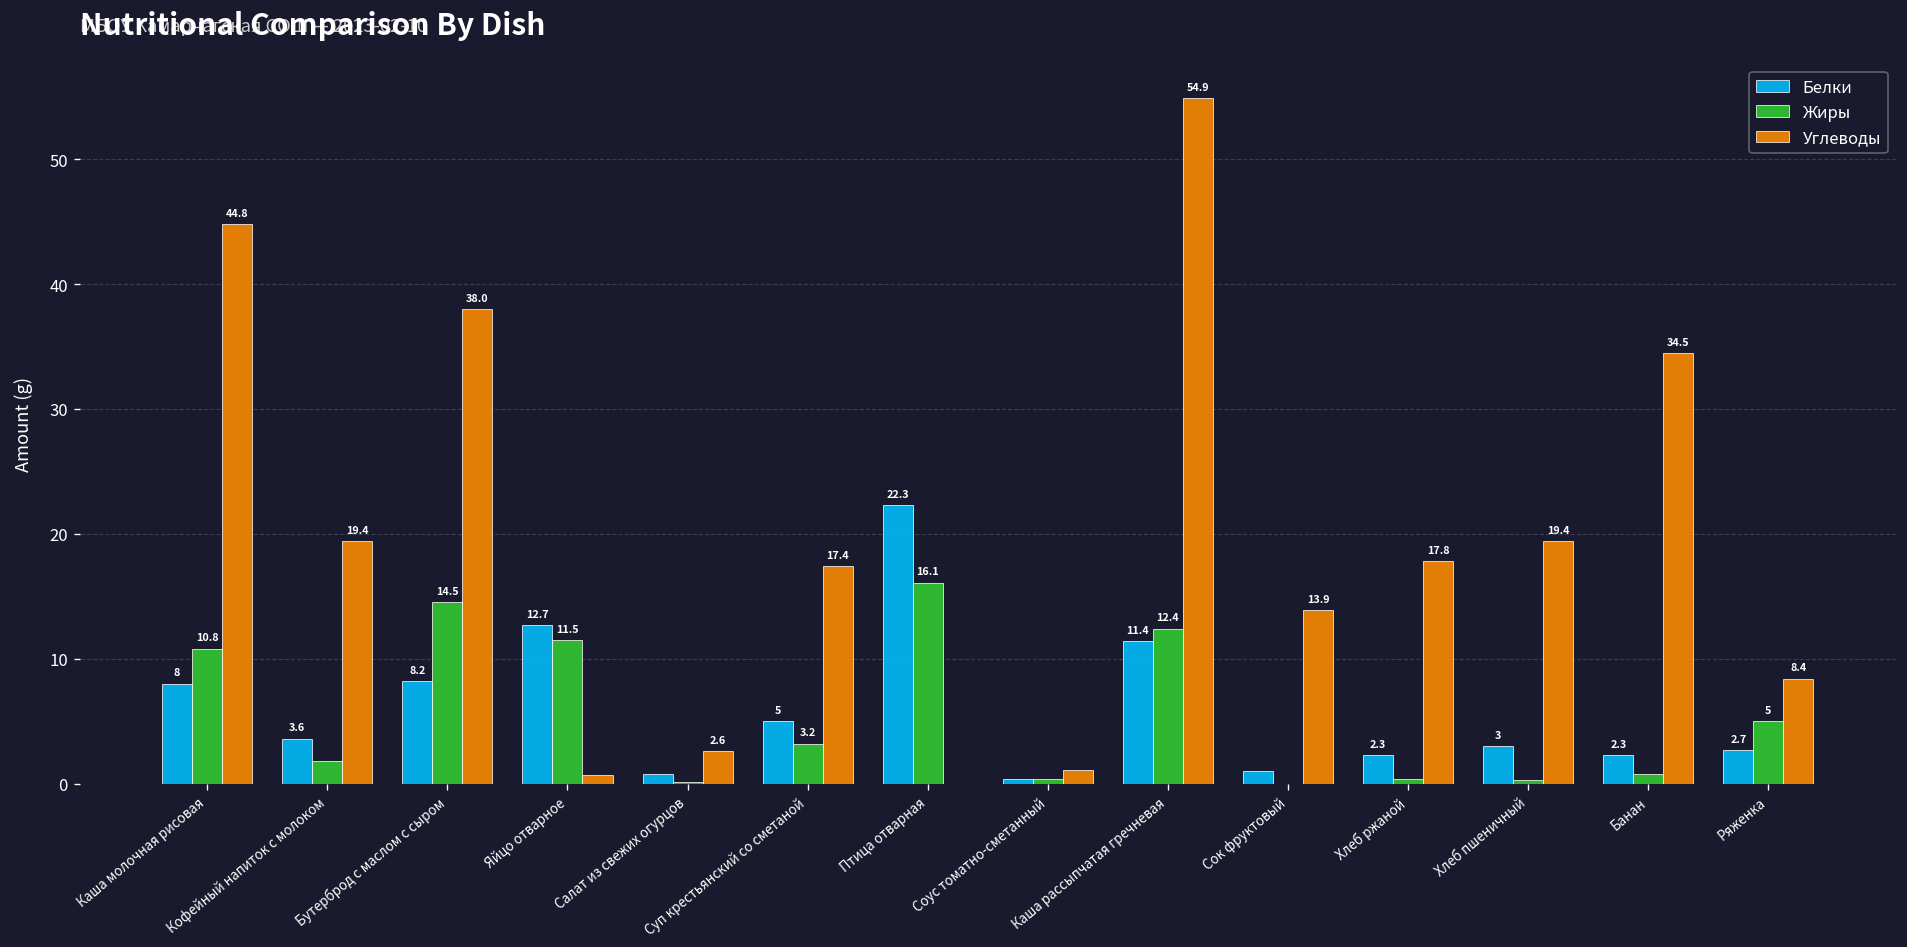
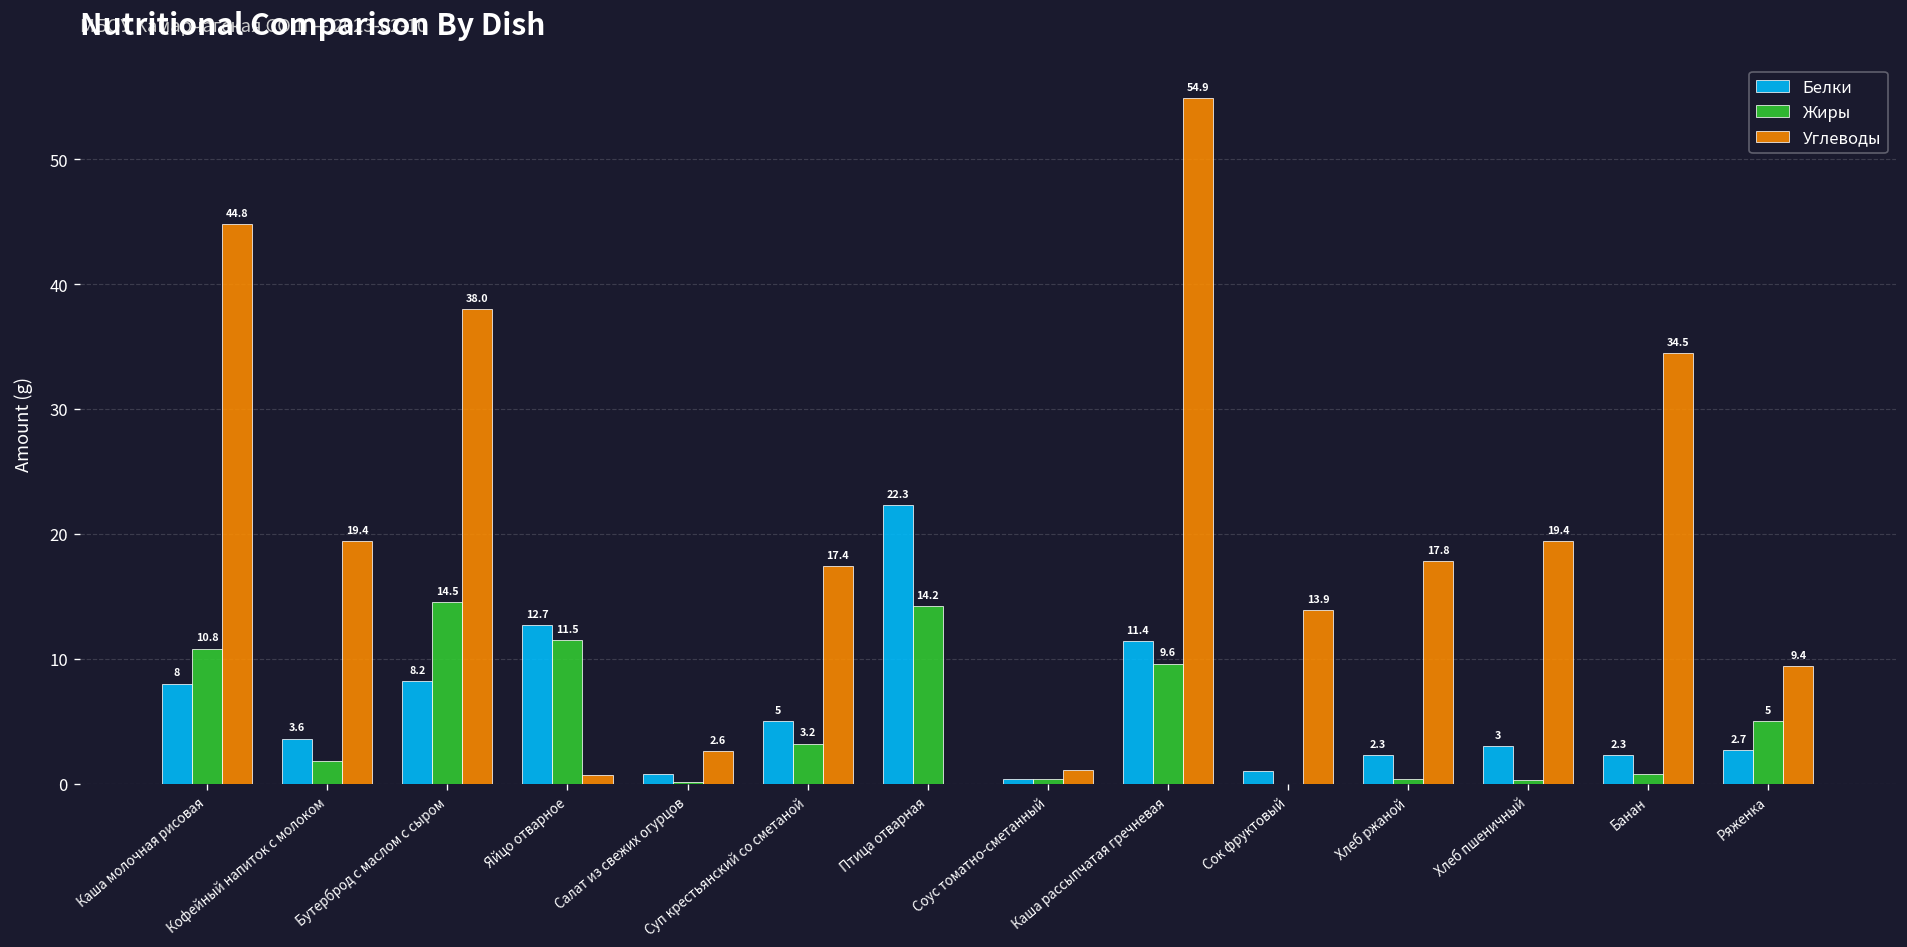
  {
    "Белки": {
      "Каша молочная рисовая": 8,
      "Кофейный напиток с молоком": 3.6,
      "Бутерброд с маслом с сыром": 8.2,
      "Яйцо отварное": 12.7,
      "Суп крестьянский со сметаной": 5,
      "Птица отварная": 22.3,
      "Каша рассыпчатая гречневая": 11.4,
      "Хлеб ржаной": 2.3,
      "Хлеб пшеничный": 3,
      "Банан": 2.3,
      "Ряженка": 2.7
    },
    "Жиры": {
      "Каша молочная рисовая": 10.8,
      "Бутерброд с маслом с сыром": 14.5,
      "Яйцо отварное": 11.5,
      "Суп крестьянский со сметаной": 3.2,
-     "Птица отварная": 16.1,
-     "Каша рассыпчатая гречневая": 12.4,
+     "Птица отварная": 14.2,
+     "Каша рассыпчатая гречневая": 9.6,
      "Ряженка": 5
    },
    "Углеводы": {
      "Каша молочная рисовая": 44.8,
      "Кофейный напиток с молоком": 19.4,
      "Бутерброд с маслом с сыром": 38.0,
      "Салат из свежих огурцов": 2.6,
      "Суп крестьянский со сметаной": 17.4,
      "Каша рассыпчатая гречневая": 54.9,
      "Сок фруктовый": 13.9,
      "Хлеб ржаной": 17.8,
      "Хлеб пшеничный": 19.4,
      "Банан": 34.5,
-     "Ряженка": 8.4
+     "Ряженка": 9.4
    }
  }
